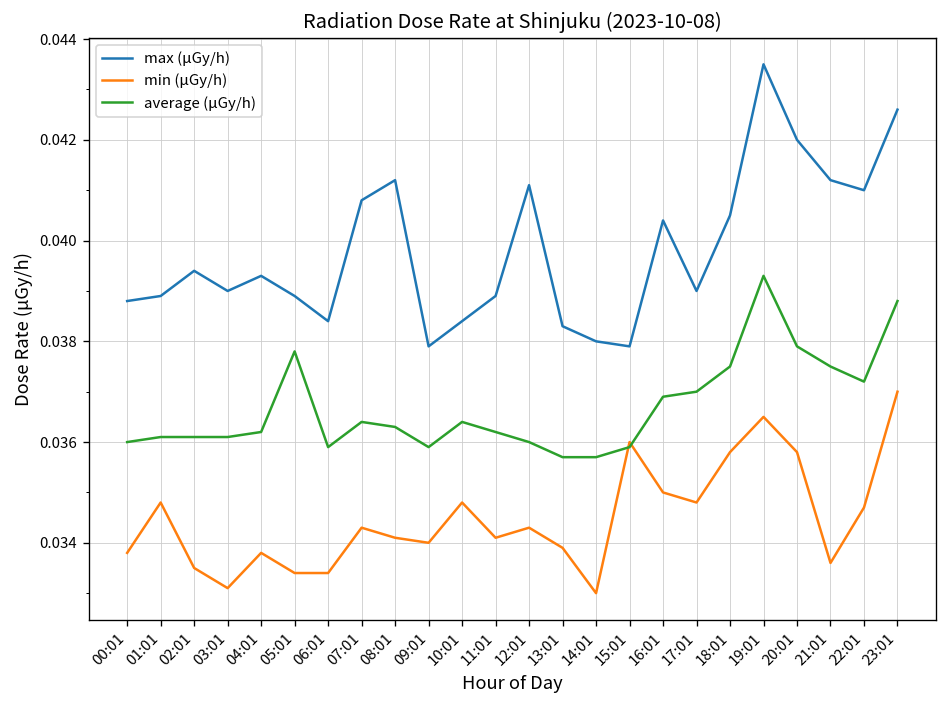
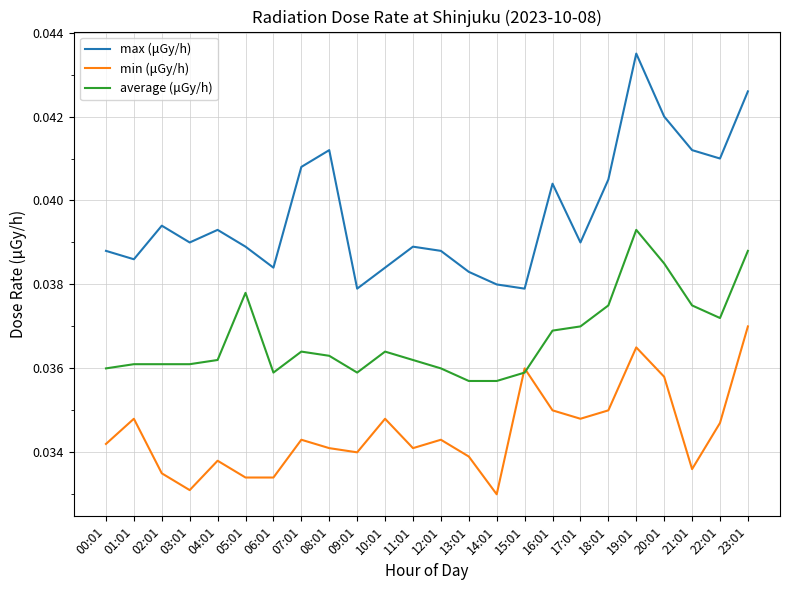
  {
    "max (μGy/h)": {
      "00:01": 0.0388,
-     "01:01": 0.0389,
+     "01:01": 0.0386,
      "02:01": 0.0394,
      "03:01": 0.0390,
      "04:01": 0.0393,
      "05:01": 0.0389,
      "06:01": 0.0384,
      "07:01": 0.0408,
      "08:01": 0.0412,
      "09:01": 0.0379,
      "10:01": 0.0384,
      "11:01": 0.0389,
-     "12:01": 0.0411,
+     "12:01": 0.0388,
      "13:01": 0.0383,
      "14:01": 0.0380,
      "15:01": 0.0379,
      "16:01": 0.0404,
      "17:01": 0.0390,
      "18:01": 0.0405,
      "19:01": 0.0435,
      "20:01": 0.0420,
      "21:01": 0.0412,
      "22:01": 0.0410,
      "23:01": 0.0426
    },
    "min (μGy/h)": {
-     "00:01": 0.0338,
+     "00:01": 0.0342,
      "01:01": 0.0348,
      "02:01": 0.0335,
      "03:01": 0.0331,
      "04:01": 0.0338,
      "05:01": 0.0334,
      "06:01": 0.0334,
      "07:01": 0.0343,
      "08:01": 0.0341,
      "09:01": 0.0340,
      "10:01": 0.0348,
      "11:01": 0.0341,
      "12:01": 0.0343,
      "13:01": 0.0339,
      "14:01": 0.0330,
      "15:01": 0.0360,
      "16:01": 0.0350,
      "17:01": 0.0348,
-     "18:01": 0.0358,
+     "18:01": 0.0350,
      "19:01": 0.0365,
      "20:01": 0.0358,
      "21:01": 0.0336,
      "22:01": 0.0347,
      "23:01": 0.0370
    },
    "average (μGy/h)": {
      "00:01": 0.0360,
      "01:01": 0.0361,
      "02:01": 0.0361,
      "03:01": 0.0361,
      "04:01": 0.0362,
      "05:01": 0.0378,
      "06:01": 0.0359,
      "07:01": 0.0364,
      "08:01": 0.0363,
      "09:01": 0.0359,
      "10:01": 0.0364,
      "11:01": 0.0362,
      "12:01": 0.0360,
      "13:01": 0.0357,
      "14:01": 0.0357,
      "15:01": 0.0359,
      "16:01": 0.0369,
      "17:01": 0.0370,
      "18:01": 0.0375,
      "19:01": 0.0393,
-     "20:01": 0.0379,
+     "20:01": 0.0385,
      "21:01": 0.0375,
      "22:01": 0.0372,
      "23:01": 0.0388
    }
  }
